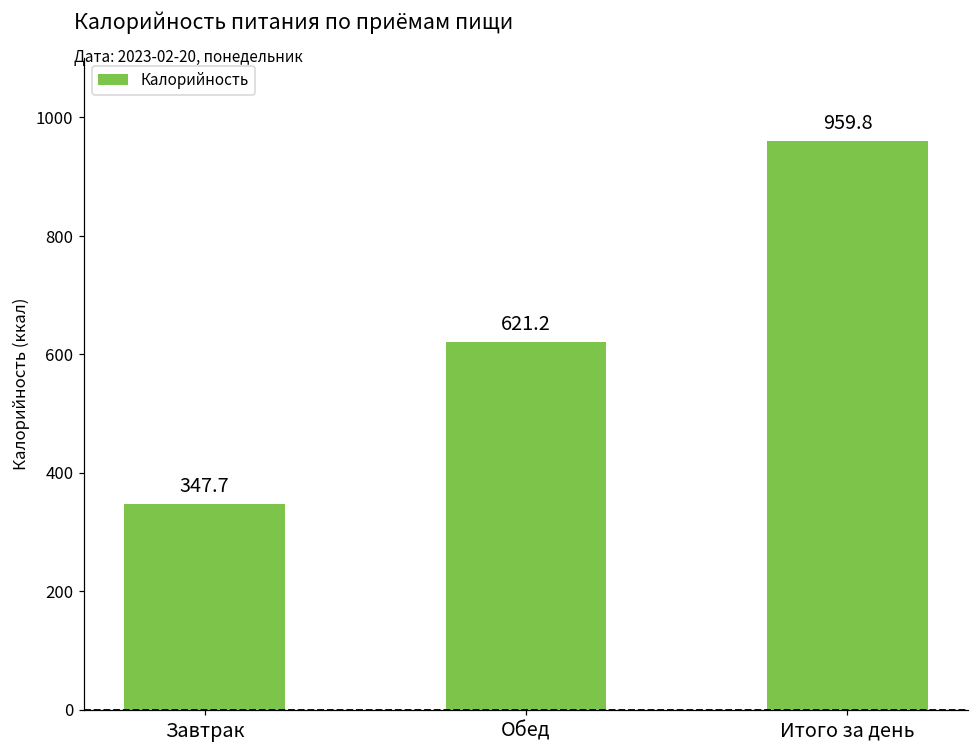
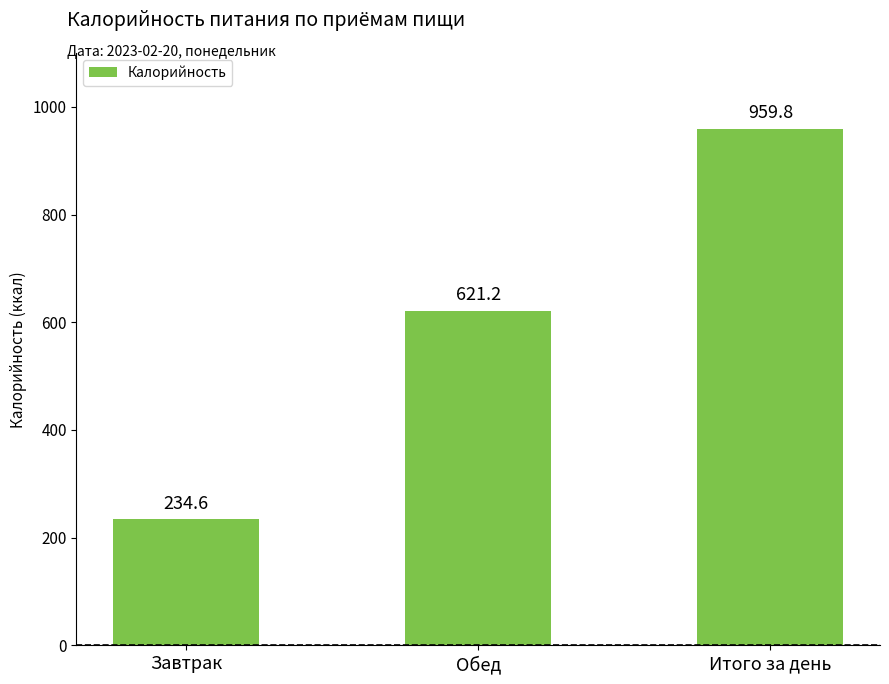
  {
-   "Завтрак": 347.7,
+   "Завтрак": 234.6,
    "Обед": 621.2,
    "Итого за день": 959.8
  }
